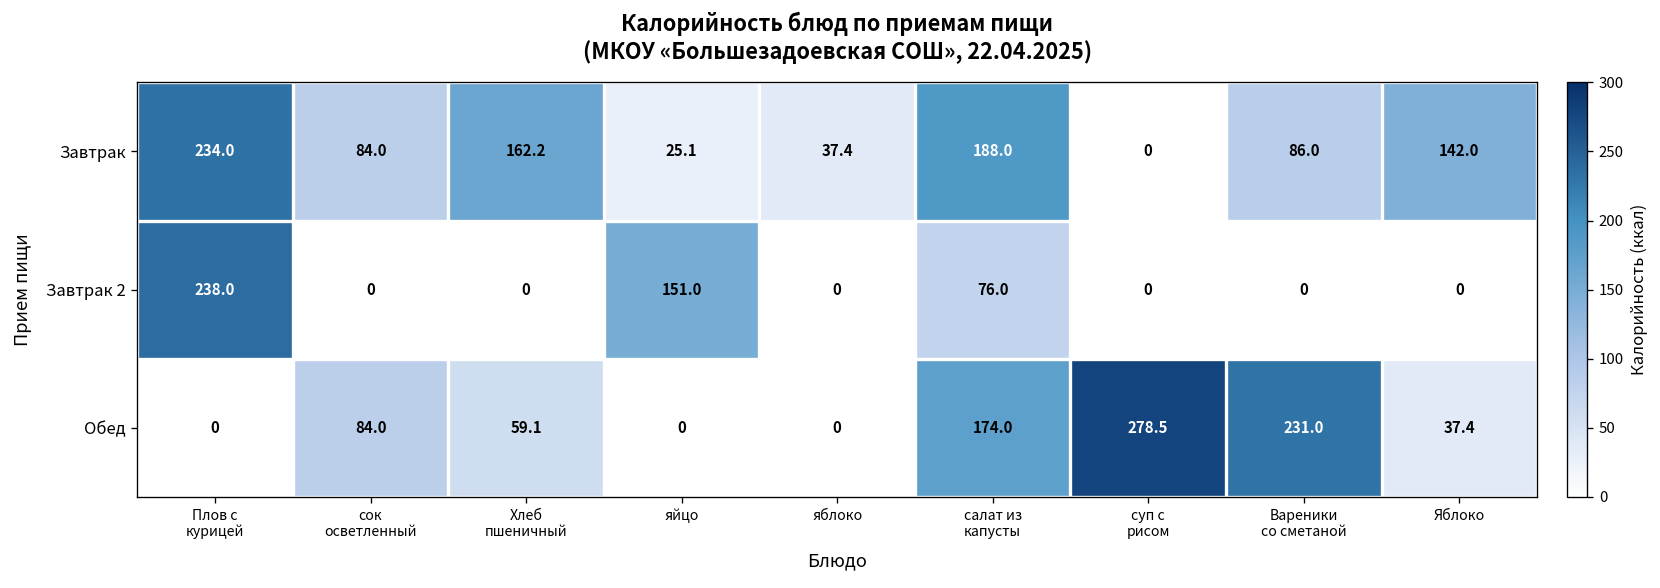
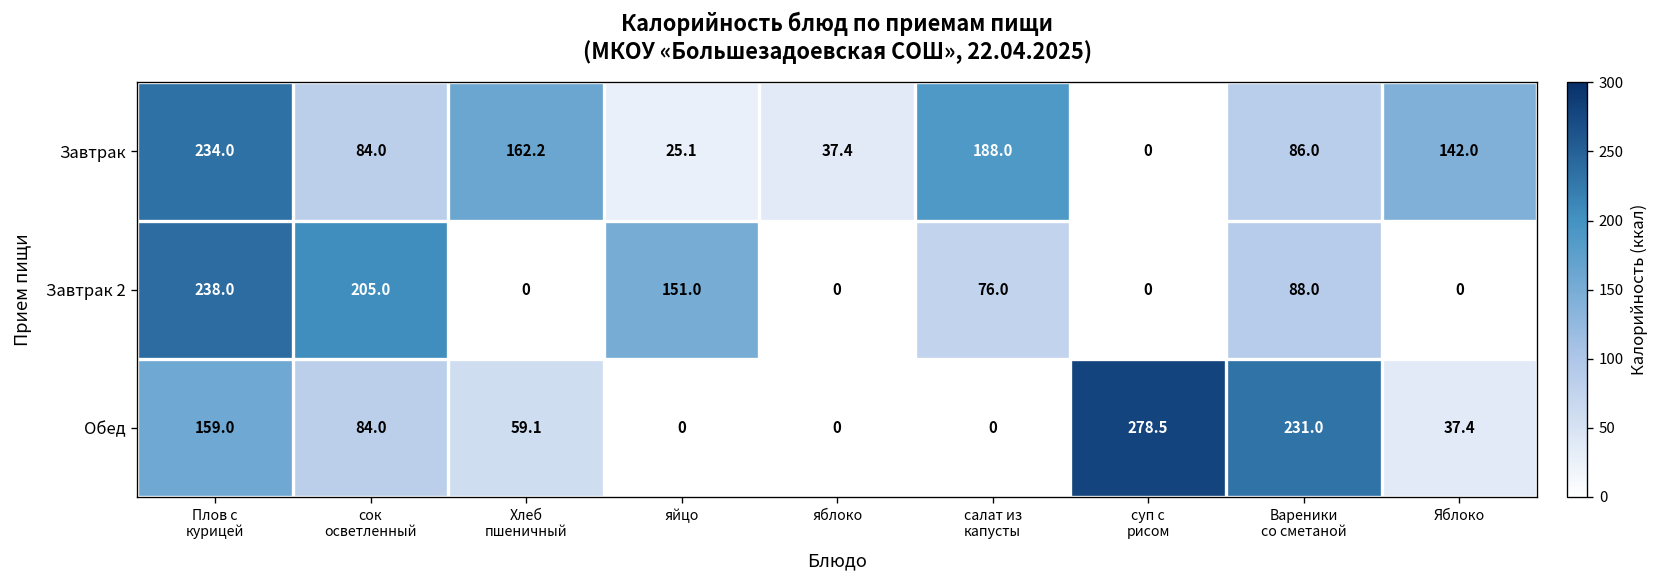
  {
    "Завтрак": {
      "Плов с курицей": 234.0,
      "сок осветленный": 84.0,
      "Хлеб пшеничный": 162.2,
      "яйцо": 25.1,
      "яблоко": 37.4,
      "салат из капусты": 188.0,
      "суп с рисом": 0,
      "Вареники со сметаной": 86.0,
      "Яблоко": 142.0
    },
    "Завтрак 2": {
      "Плов с курицей": 238.0,
-     "сок осветленный": 0,
+     "сок осветленный": 205.0,
      "Хлеб пшеничный": 0,
      "яйцо": 151.0,
      "яблоко": 0,
      "салат из капусты": 76.0,
      "суп с рисом": 0,
-     "Вареники со сметаной": 0,
+     "Вареники со сметаной": 88.0,
      "Яблоко": 0
    },
    "Обед": {
-     "Плов с курицей": 0,
+     "Плов с курицей": 159.0,
      "сок осветленный": 84.0,
      "Хлеб пшеничный": 59.1,
      "яйцо": 0,
      "яблоко": 0,
-     "салат из капусты": 174.0,
+     "салат из капусты": 0,
      "суп с рисом": 278.5,
      "Вареники со сметаной": 231.0,
      "Яблоко": 37.4
    }
  }
